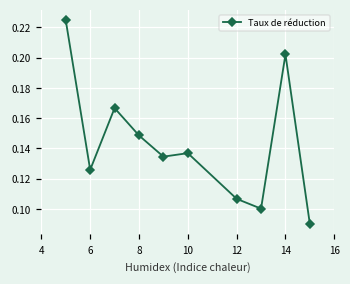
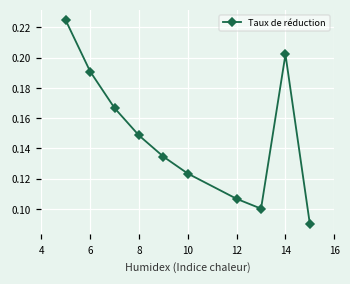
  {
-   "6": 0.126,
+   "6": 0.191,
    "8": 0.149,
-   "10": 0.137,
+   "10": 0.123,
    "12": 0.107,
    "14": 0.202
  }
